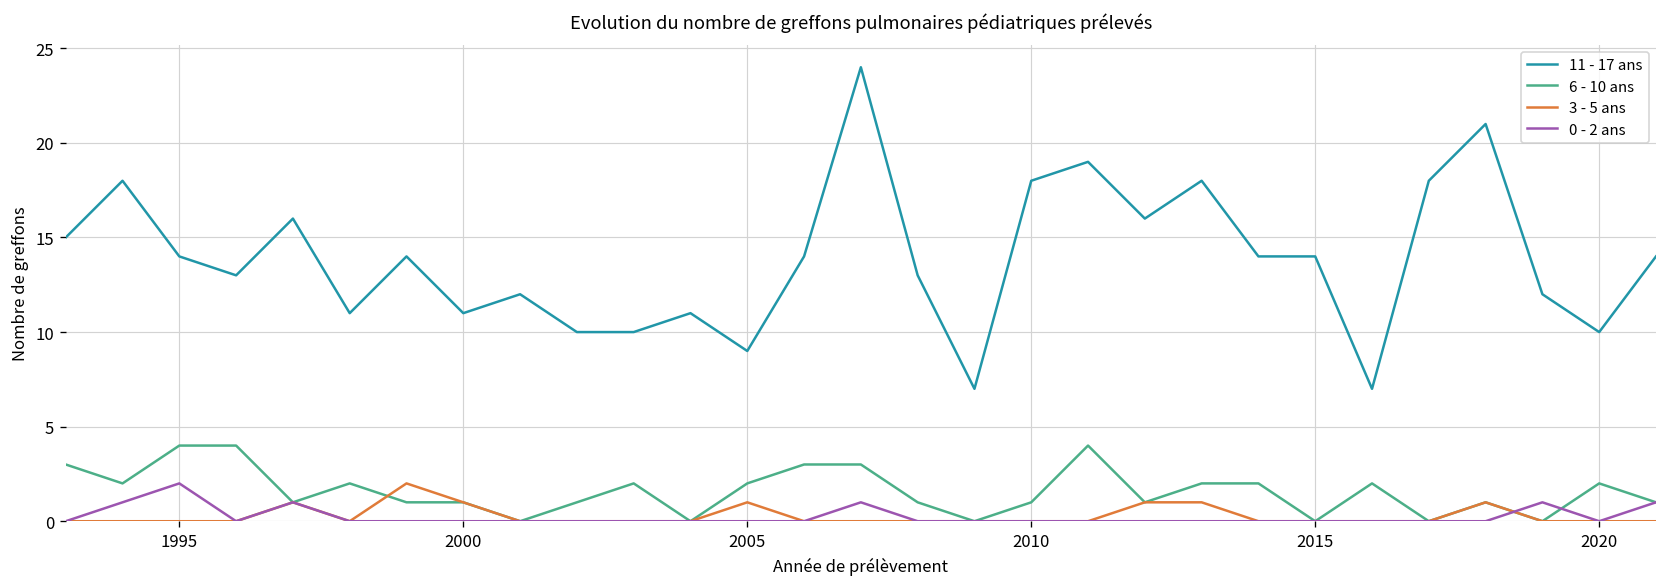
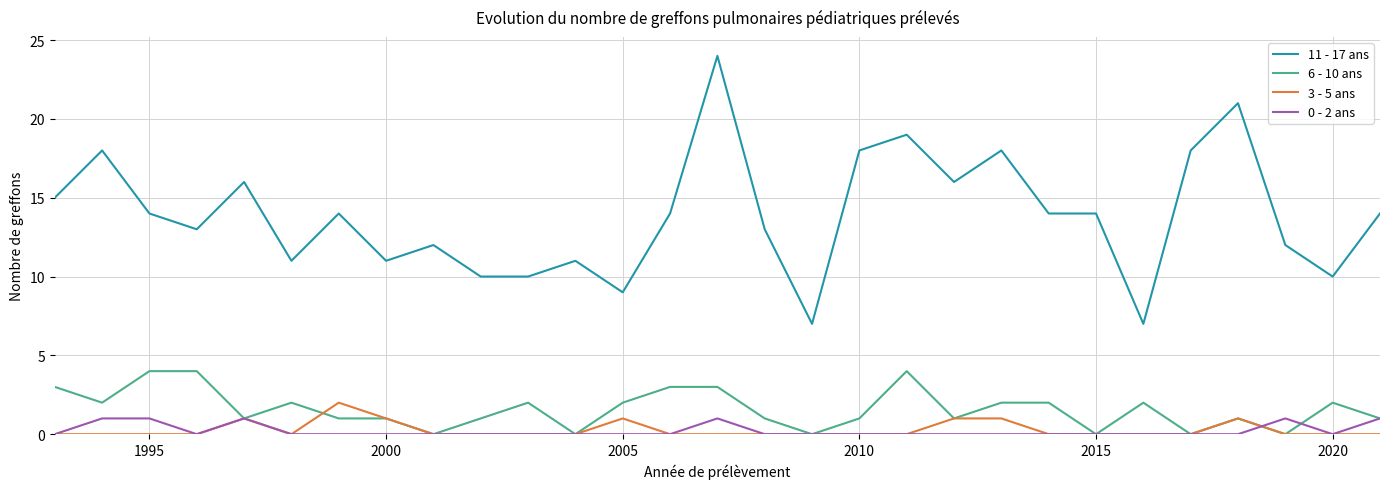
  {
    "3 - 5 ans": {
      "1995": 0,
      "2005": 1
    },
    "0 - 2 ans": {
-     "1995": 2,
+     "1995": 1,
      "2000": 0,
      "2005": 0
    }
  }
